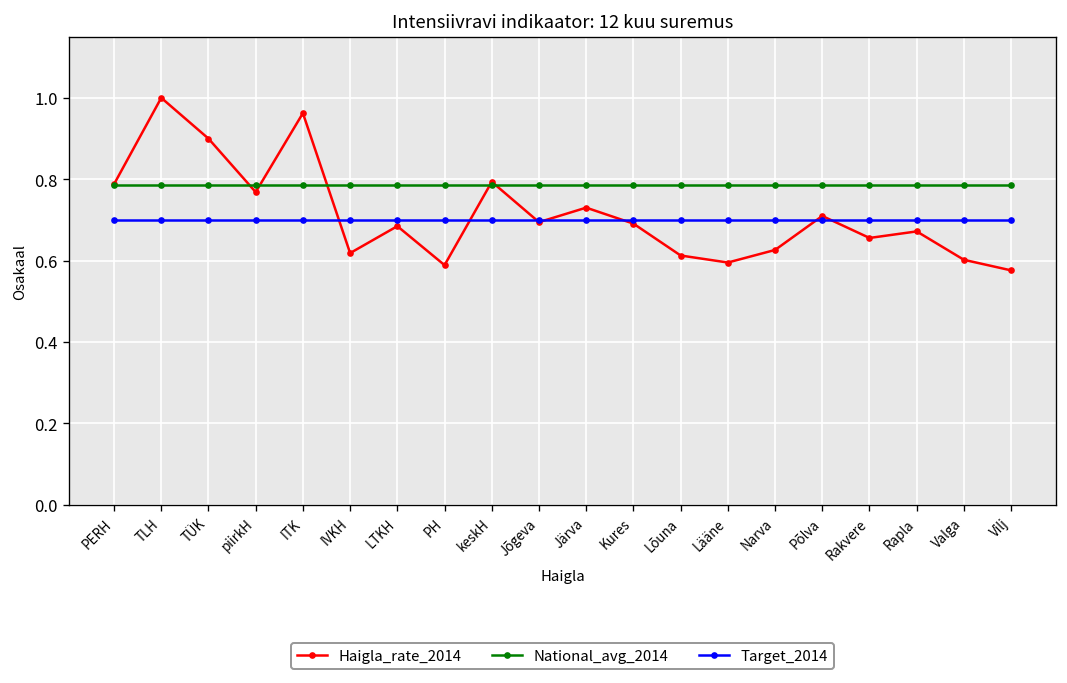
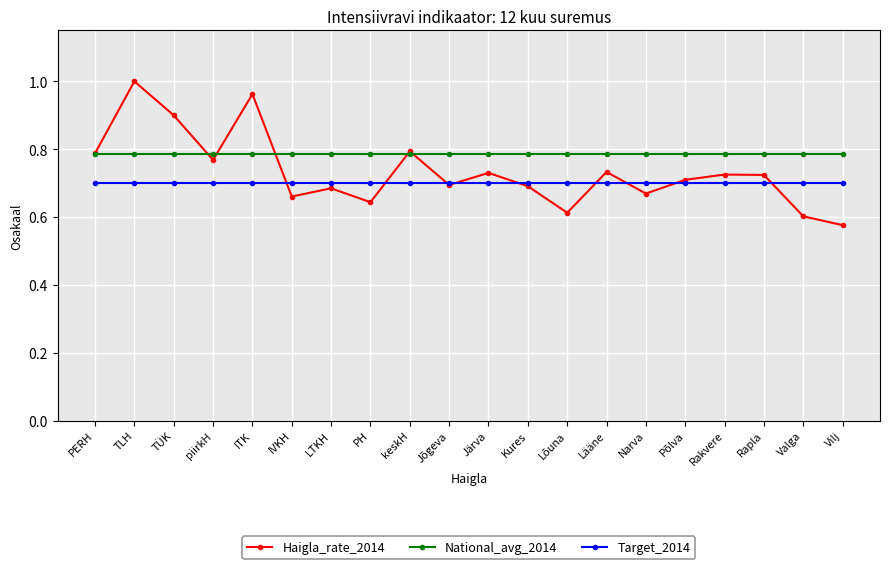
  {
    "Haigla_rate_2014": {
      "TLH": 1.00,
      "TÜK": 0.90,
      "piirkH": 0.77,
      "ITK": 0.96,
-     "IVKH": 0.62,
+     "IVKH": 0.66,
      "LTKH": 0.68,
-     "PH": 0.59,
+     "PH": 0.64,
      "keskH": 0.79,
      "Järva": 0.73,
      "Kures": 0.69,
      "Lõuna": 0.61,
-     "Lääne": 0.60,
-     "Narva": 0.63,
+     "Lääne": 0.73,
+     "Narva": 0.67,
      "Põlva": 0.71,
-     "Rakvere": 0.66,
-     "Rapla": 0.67,
+     "Rakvere": 0.73,
+     "Rapla": 0.72,
      "Valga": 0.60,
      "Vilj": 0.58
    },
    "National_avg_2014": {
      "TLH": 0.79,
      "TÜK": 0.79,
      "piirkH": 0.79,
      "ITK": 0.79,
      "IVKH": 0.79,
      "LTKH": 0.79,
      "PH": 0.79,
      "keskH": 0.79,
      "Jõgeva": 0.79,
      "Järva": 0.79,
      "Kures": 0.79,
      "Lõuna": 0.79,
      "Lääne": 0.79,
      "Narva": 0.79,
      "Põlva": 0.79,
      "Rakvere": 0.79,
      "Rapla": 0.79,
      "Valga": 0.79,
      "Vilj": 0.79
    },
    "Target_2014": {
      "PERH": 0.70,
      "TLH": 0.70,
      "TÜK": 0.70,
      "piirkH": 0.70,
      "ITK": 0.70,
      "IVKH": 0.70,
      "LTKH": 0.70,
      "PH": 0.70,
      "keskH": 0.70,
      "Järva": 0.70,
      "Kures": 0.70,
      "Lõuna": 0.70,
      "Lääne": 0.70,
      "Narva": 0.70,
      "Põlva": 0.70,
      "Rakvere": 0.70,
      "Rapla": 0.70,
      "Valga": 0.70,
      "Vilj": 0.70
    }
  }
